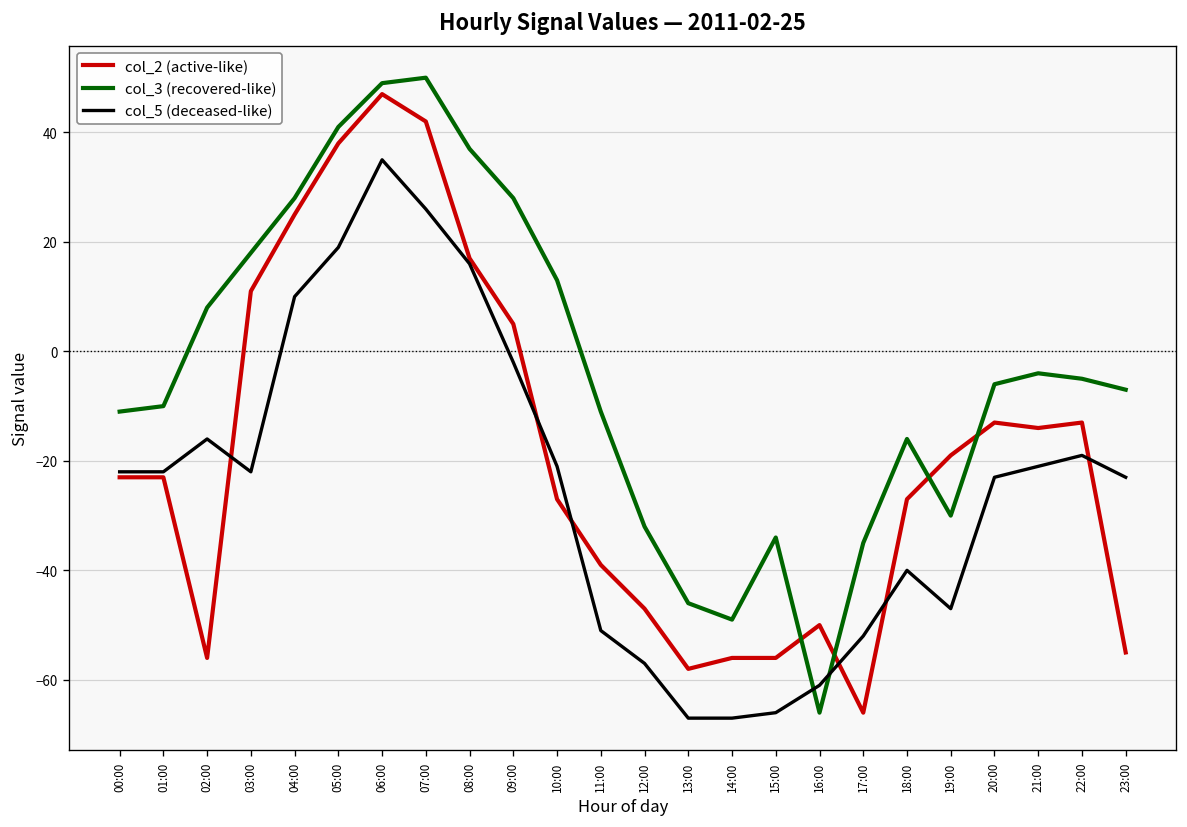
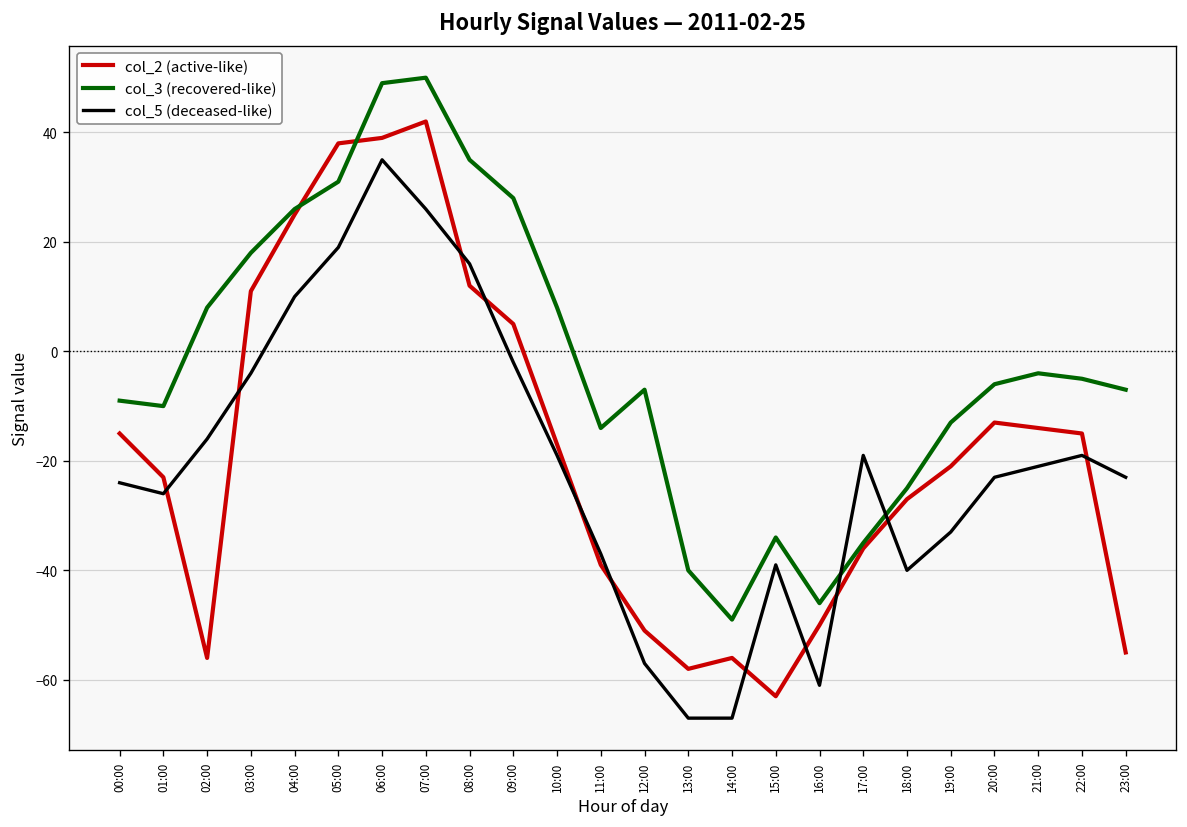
  {
    "col_2 (active-like)": {
-     "00:00": -23,
+     "00:00": -15,
      "01:00": -23,
      "02:00": -56,
      "03:00": 11,
      "04:00": 25,
      "05:00": 38,
-     "06:00": 47,
+     "06:00": 39,
      "07:00": 42,
-     "08:00": 17,
+     "08:00": 12,
      "09:00": 5,
-     "10:00": -27,
+     "10:00": -17,
      "11:00": -39,
-     "12:00": -47,
+     "12:00": -51,
      "13:00": -58,
      "14:00": -56,
-     "15:00": -56,
+     "15:00": -63,
      "16:00": -50,
-     "17:00": -66,
+     "17:00": -36,
      "18:00": -27,
-     "19:00": -19,
+     "19:00": -21,
      "20:00": -13,
      "21:00": -14,
-     "22:00": -13,
+     "22:00": -15,
      "23:00": -55
    },
    "col_3 (recovered-like)": {
-     "00:00": -11,
+     "00:00": -9,
      "01:00": -10,
      "02:00": 8,
      "03:00": 18,
-     "04:00": 28,
-     "05:00": 41,
+     "04:00": 26,
+     "05:00": 31,
      "06:00": 49,
      "07:00": 50,
-     "08:00": 37,
+     "08:00": 35,
      "09:00": 28,
-     "10:00": 13,
-     "11:00": -11,
-     "12:00": -32,
-     "13:00": -46,
+     "10:00": 8,
+     "11:00": -14,
+     "12:00": -7,
+     "13:00": -40,
      "14:00": -49,
      "15:00": -34,
-     "16:00": -66,
+     "16:00": -46,
      "17:00": -35,
-     "18:00": -16,
-     "19:00": -30,
+     "18:00": -25,
+     "19:00": -13,
      "20:00": -6,
      "21:00": -4,
      "22:00": -5,
      "23:00": -7
    },
    "col_5 (deceased-like)": {
-     "00:00": -22,
-     "01:00": -22,
+     "00:00": -24,
+     "01:00": -26,
      "02:00": -16,
-     "03:00": -22,
+     "03:00": -4,
      "04:00": 10,
      "05:00": 19,
      "06:00": 35,
      "07:00": 26,
      "08:00": 16,
      "09:00": -2,
-     "10:00": -21,
-     "11:00": -51,
+     "10:00": -19,
+     "11:00": -37,
      "12:00": -57,
      "13:00": -67,
      "14:00": -67,
-     "15:00": -66,
+     "15:00": -39,
      "16:00": -61,
-     "17:00": -52,
+     "17:00": -19,
      "18:00": -40,
-     "19:00": -47,
+     "19:00": -33,
      "20:00": -23,
      "21:00": -21,
      "22:00": -19,
      "23:00": -23
    }
  }
